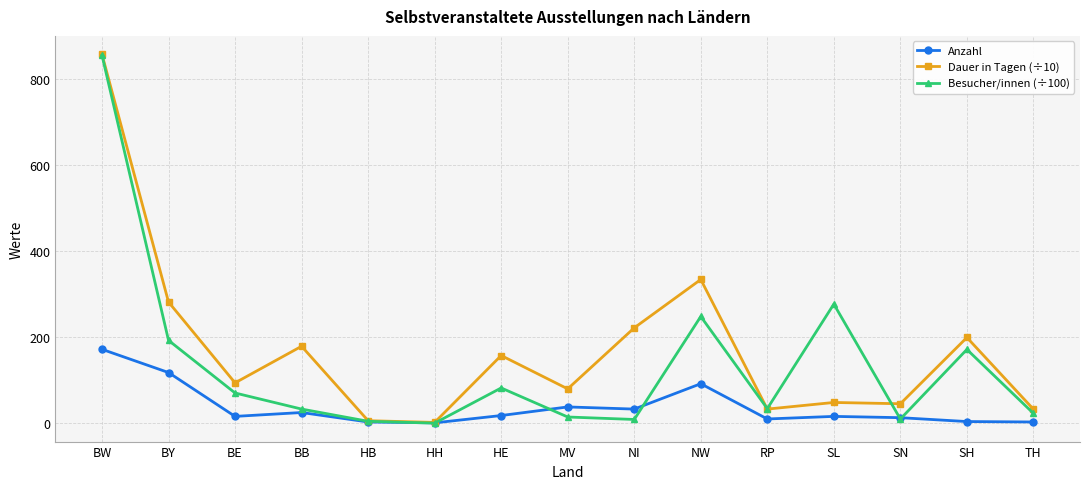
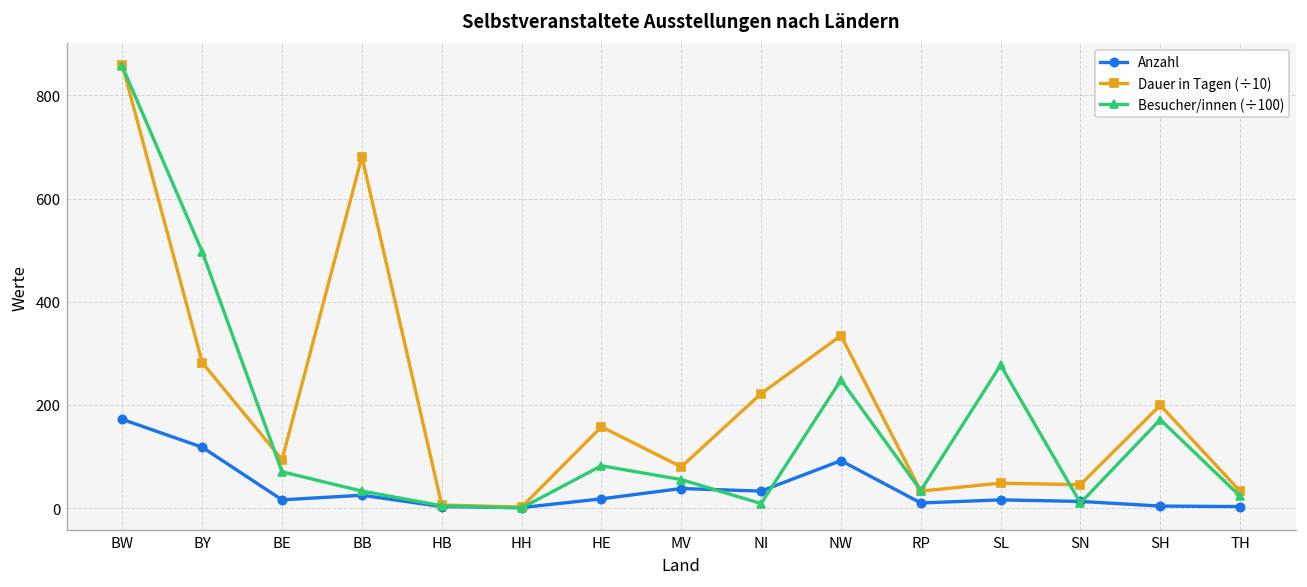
  {
    "Anzahl": {
      "BW": 170,
      "BY": 120,
      "BE": 20,
      "BB": 30,
      "HE": 20,
      "MV": 40,
      "NI": 30,
      "NW": 90,
      "RP": 10,
      "SL": 20,
      "SH": 0,
      "TH": 0
    },
    "Dauer in Tagen (÷10)": {
      "BY": 280,
      "BE": 90,
-     "BB": 180,
+     "BB": 680,
      "HE": 160,
      "MV": 80,
      "NI": 220,
      "NW": 330,
      "SL": 50,
      "SN": 50,
      "SH": 200,
      "TH": 30
    },
    "Besucher/innen (÷100)": {
-     "BY": 190,
+     "BY": 500,
      "BE": 70,
      "BB": 30,
      "HE": 80,
-     "MV": 10,
+     "MV": 60,
      "NI": 10,
      "NW": 250,
      "SL": 280,
      "SH": 170,
      "TH": 20
    }
  }
